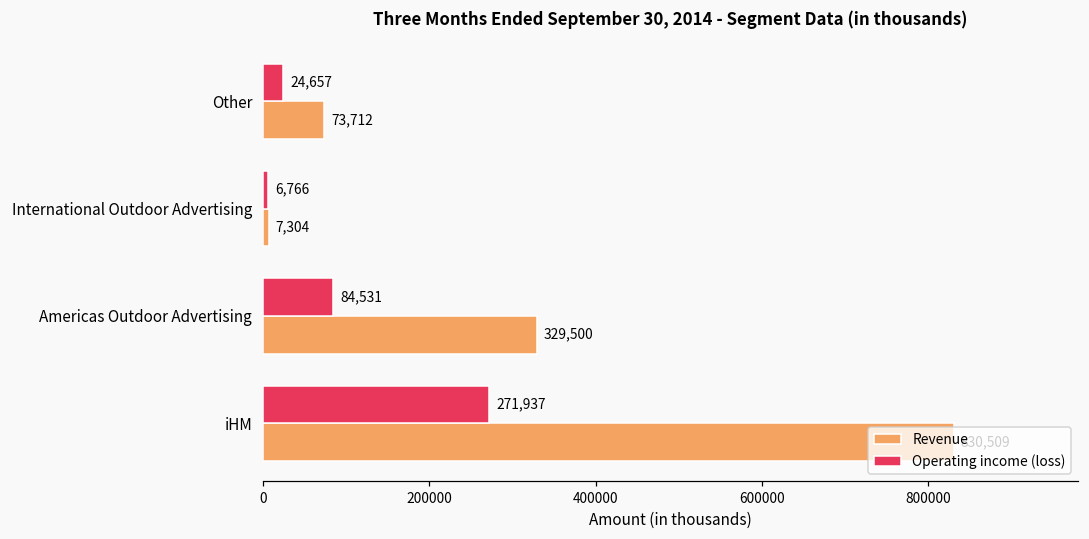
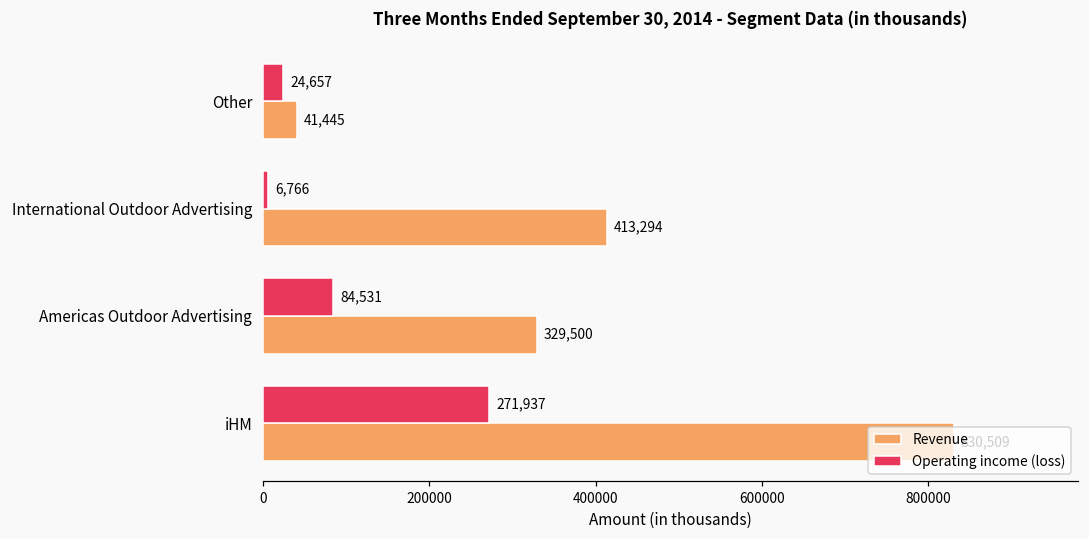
  {
    "Revenue": {
-     "Other": "73,712",
-     "International Outdoor Advertising": "7,304",
+     "Other": "41,445",
+     "International Outdoor Advertising": "413,294",
      "Americas Outdoor Advertising": "329,500"
    },
    "Operating income (loss)": {
      "Other": "24,657",
      "International Outdoor Advertising": "6,766",
      "Americas Outdoor Advertising": "84,531",
      "iHM": "271,937"
    }
  }
